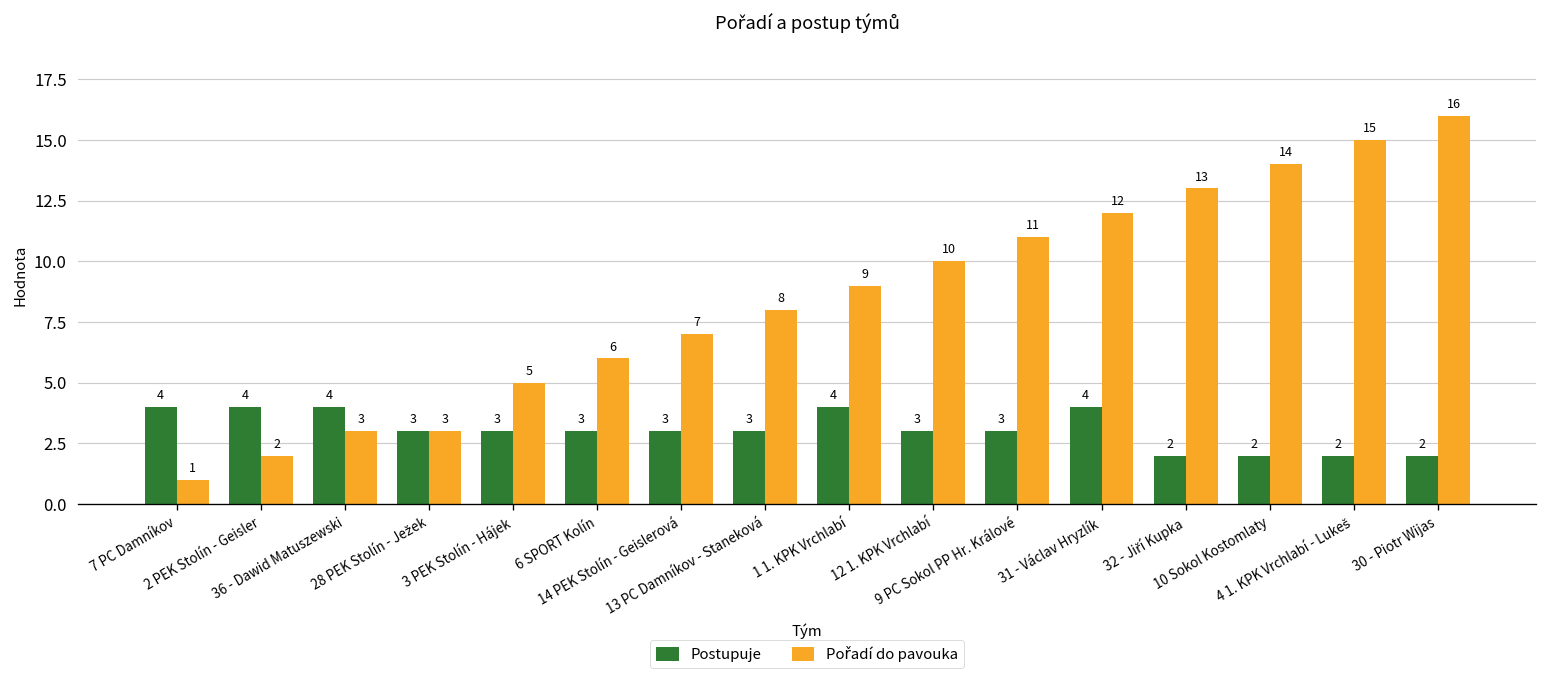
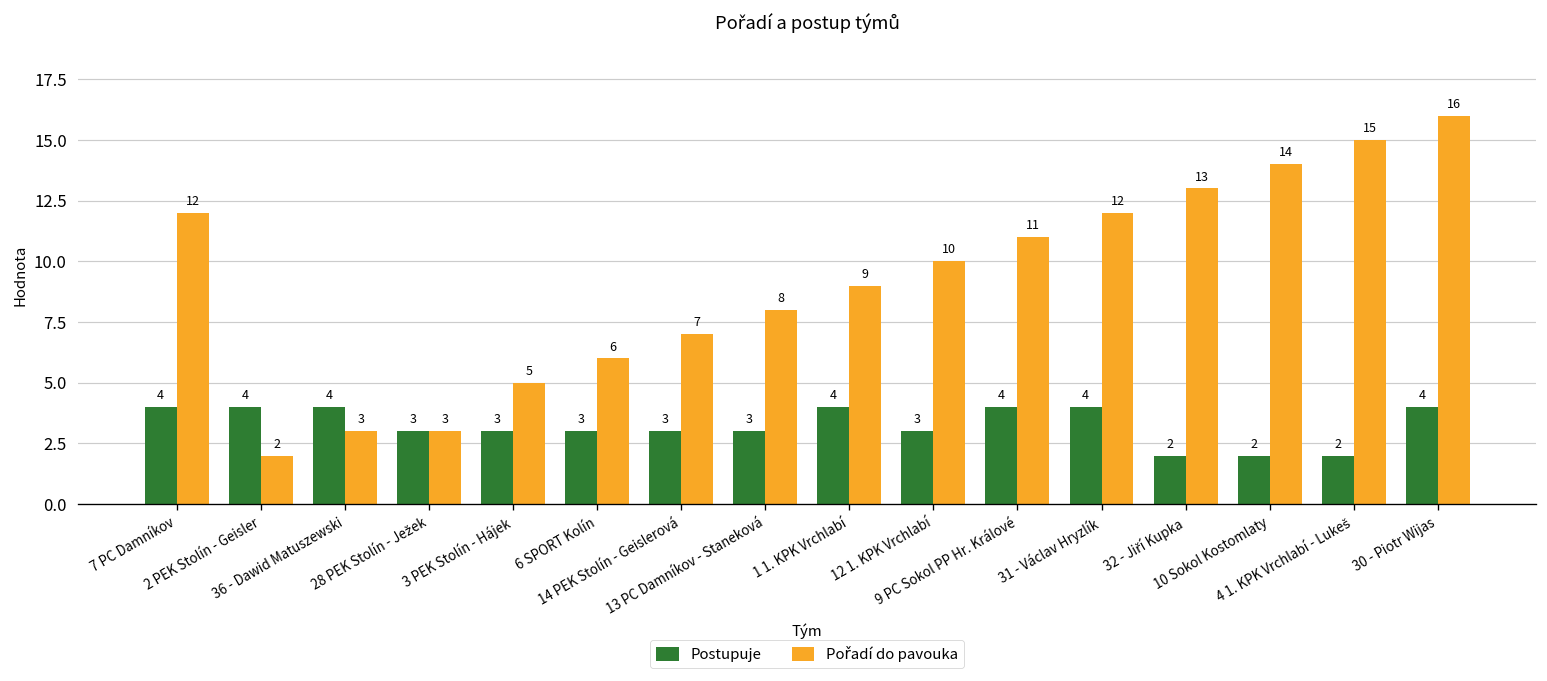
  {
    "Postupuje": {
      "7 PC Damníkov": 4,
      "2 PEK Stolín - Geisler": 4,
      "36 - Dawid Matuszewski": 4,
      "28 PEK Stolín - Ježek": 3,
      "3 PEK Stolín - Hájek": 3,
      "6 SPORT Kolín": 3,
      "14 PEK Stolín - Geislerová": 3,
      "13 PC Damníkov - Staneková": 3,
      "1 1. KPK Vrchlabí": 4,
      "12 1. KPK Vrchlabí": 3,
-     "9 PC Sokol PP Hr. Králové": 3,
+     "9 PC Sokol PP Hr. Králové": 4,
      "31 - Václav Hryzlík": 4,
      "32 - Jiří Kupka": 2,
      "10 Sokol Kostomlaty": 2,
      "4 1. KPK Vrchlabí - Lukeš": 2,
-     "30 - Piotr Wijas": 2
+     "30 - Piotr Wijas": 4
    },
    "Pořadí do pavouka": {
-     "7 PC Damníkov": 1,
+     "7 PC Damníkov": 12,
      "2 PEK Stolín - Geisler": 2,
      "36 - Dawid Matuszewski": 3,
      "28 PEK Stolín - Ježek": 3,
      "3 PEK Stolín - Hájek": 5,
      "6 SPORT Kolín": 6,
      "14 PEK Stolín - Geislerová": 7,
      "13 PC Damníkov - Staneková": 8,
      "1 1. KPK Vrchlabí": 9,
      "12 1. KPK Vrchlabí": 10,
      "9 PC Sokol PP Hr. Králové": 11,
      "31 - Václav Hryzlík": 12,
      "32 - Jiří Kupka": 13,
      "10 Sokol Kostomlaty": 14,
      "4 1. KPK Vrchlabí - Lukeš": 15,
      "30 - Piotr Wijas": 16
    }
  }
